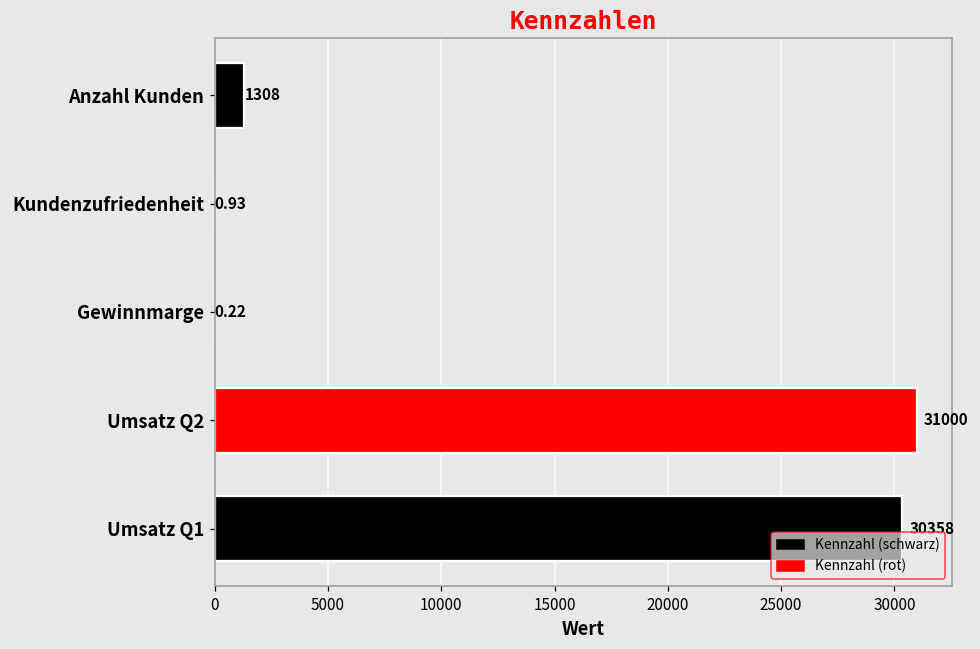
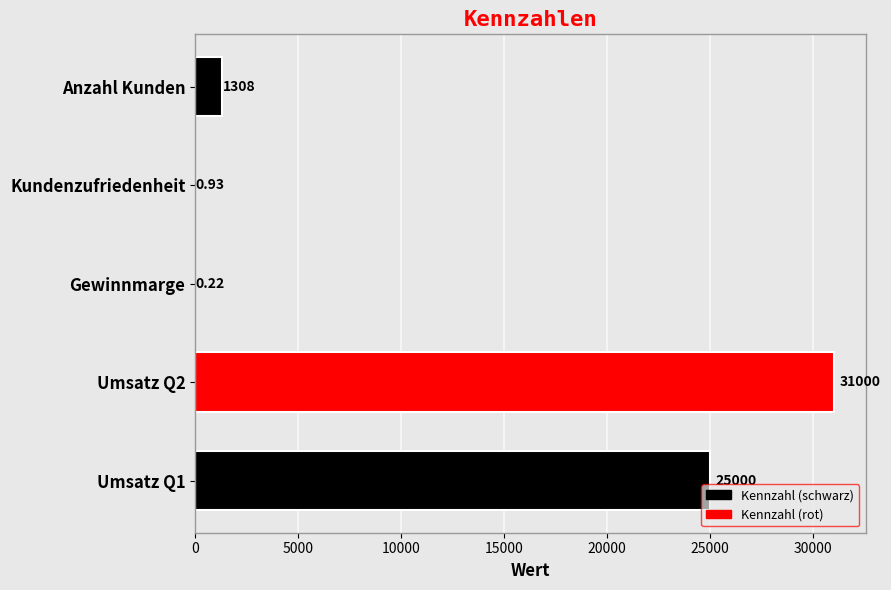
  {
-   "Umsatz Q1": 30400
+   "Umsatz Q1": 25000
  }
